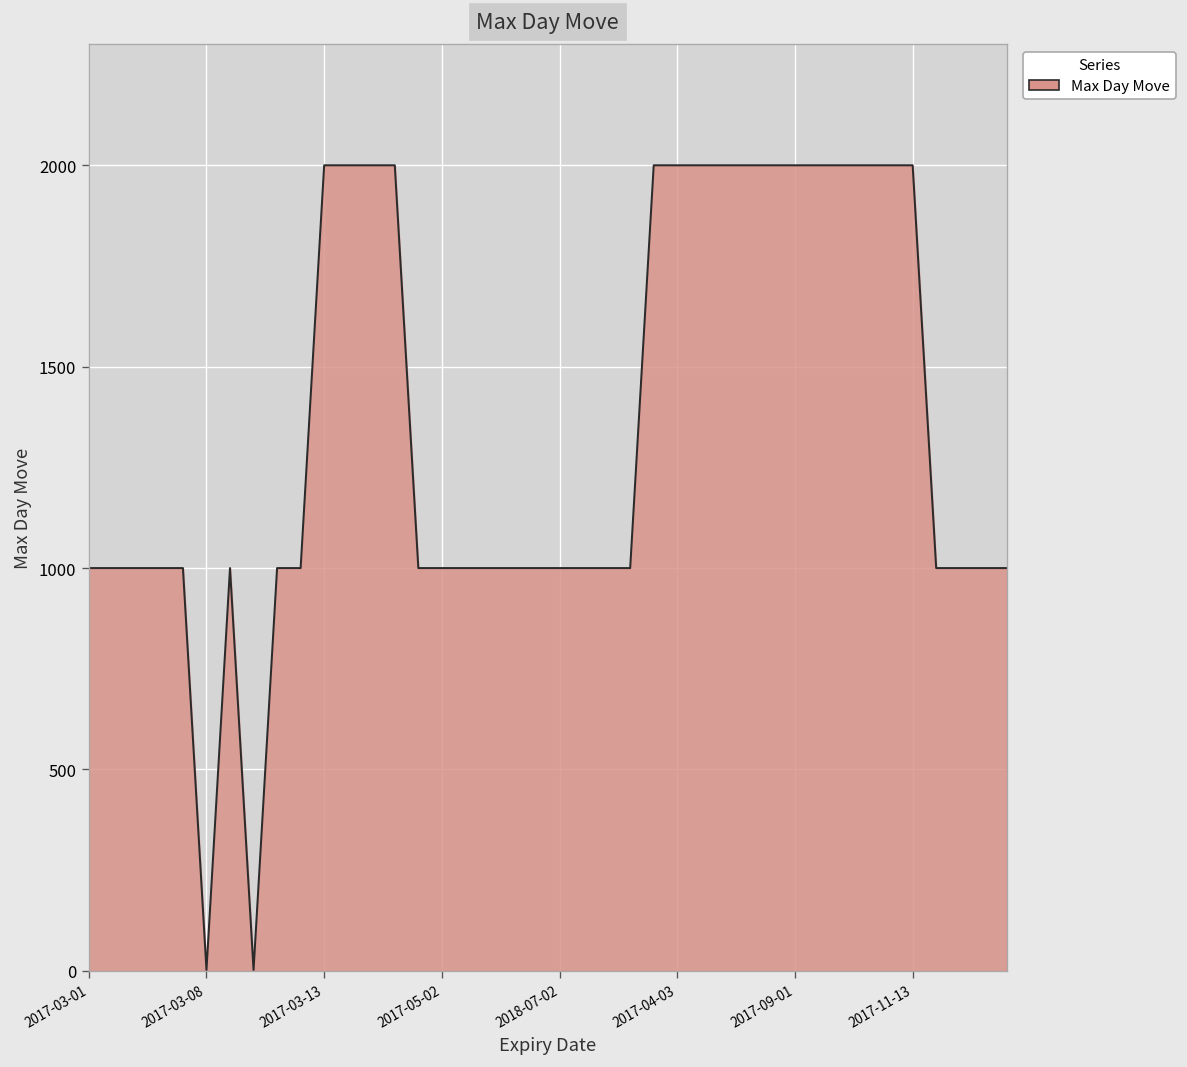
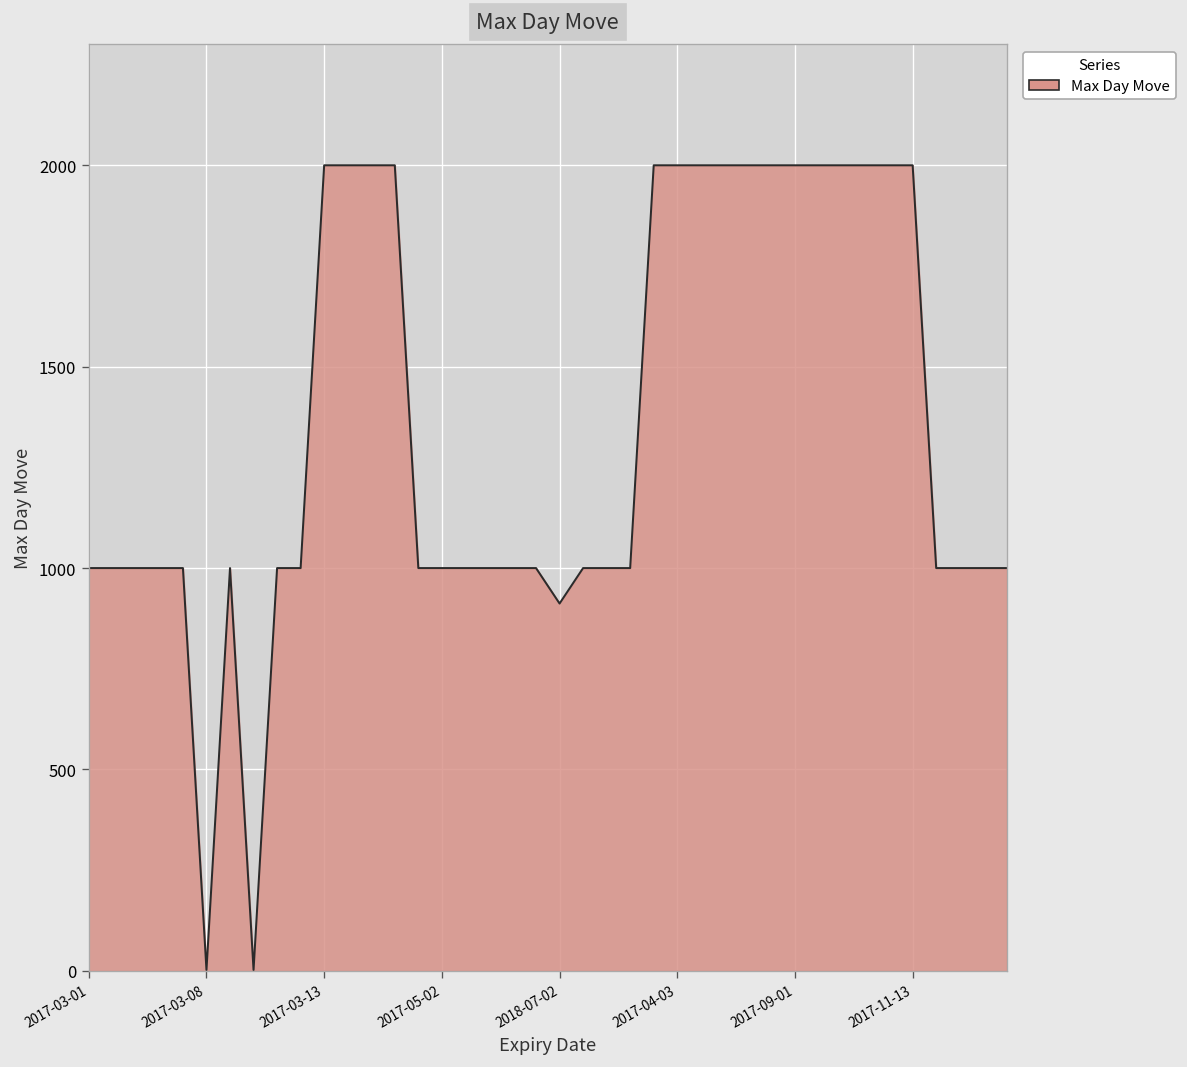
  {
    "2017-03-08": 0,
-   "2018-07-02": 1000,
+   "2018-07-02": 910,
    "2017-04-03": 2000,
    "2017-11-13": 2000
  }
